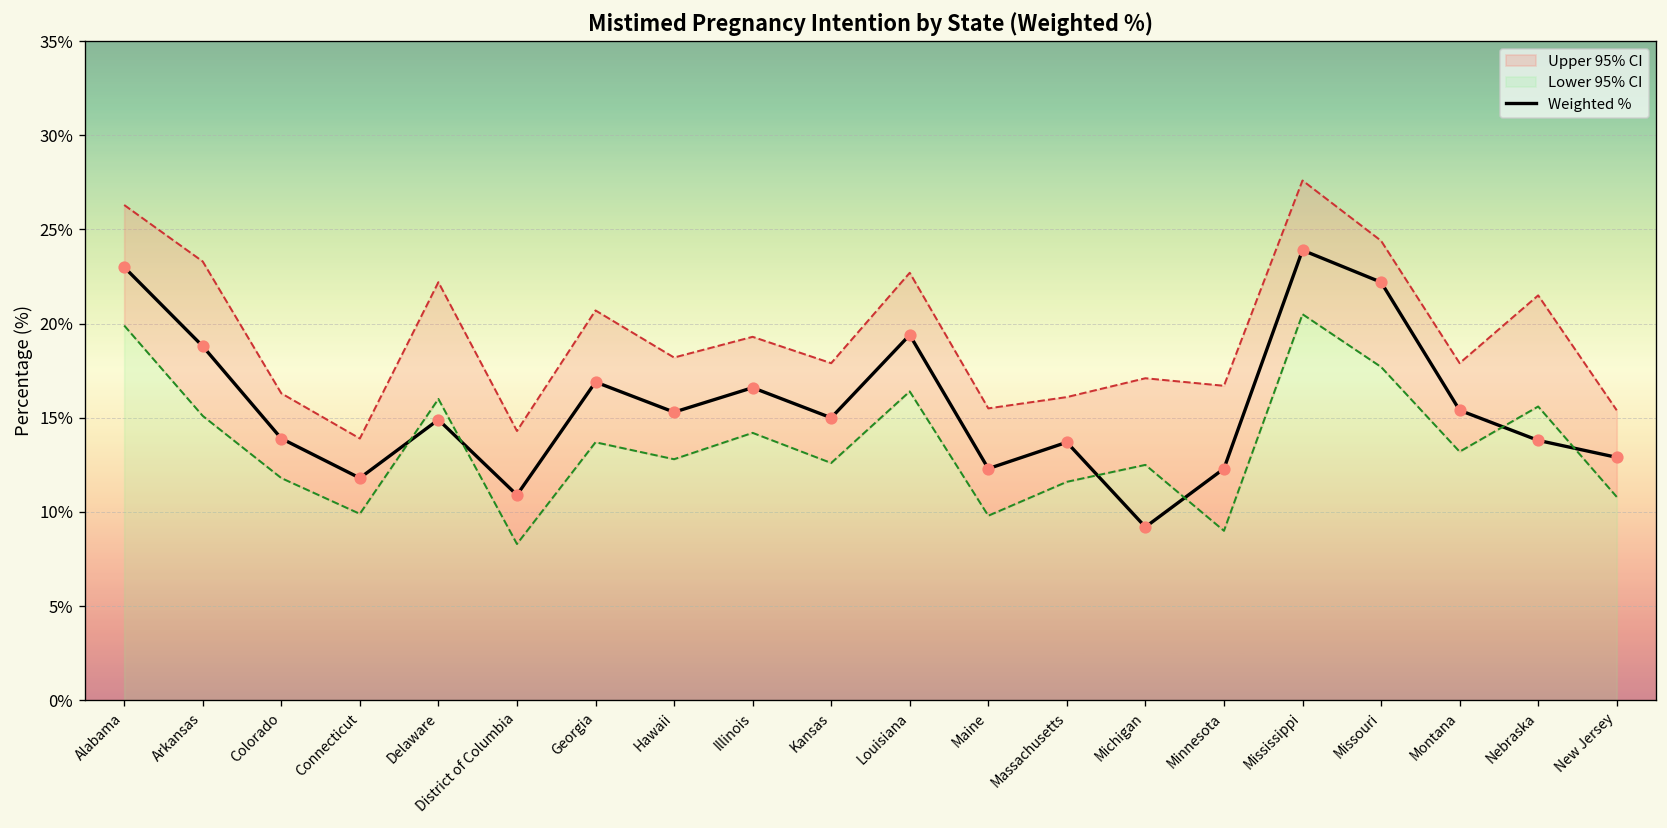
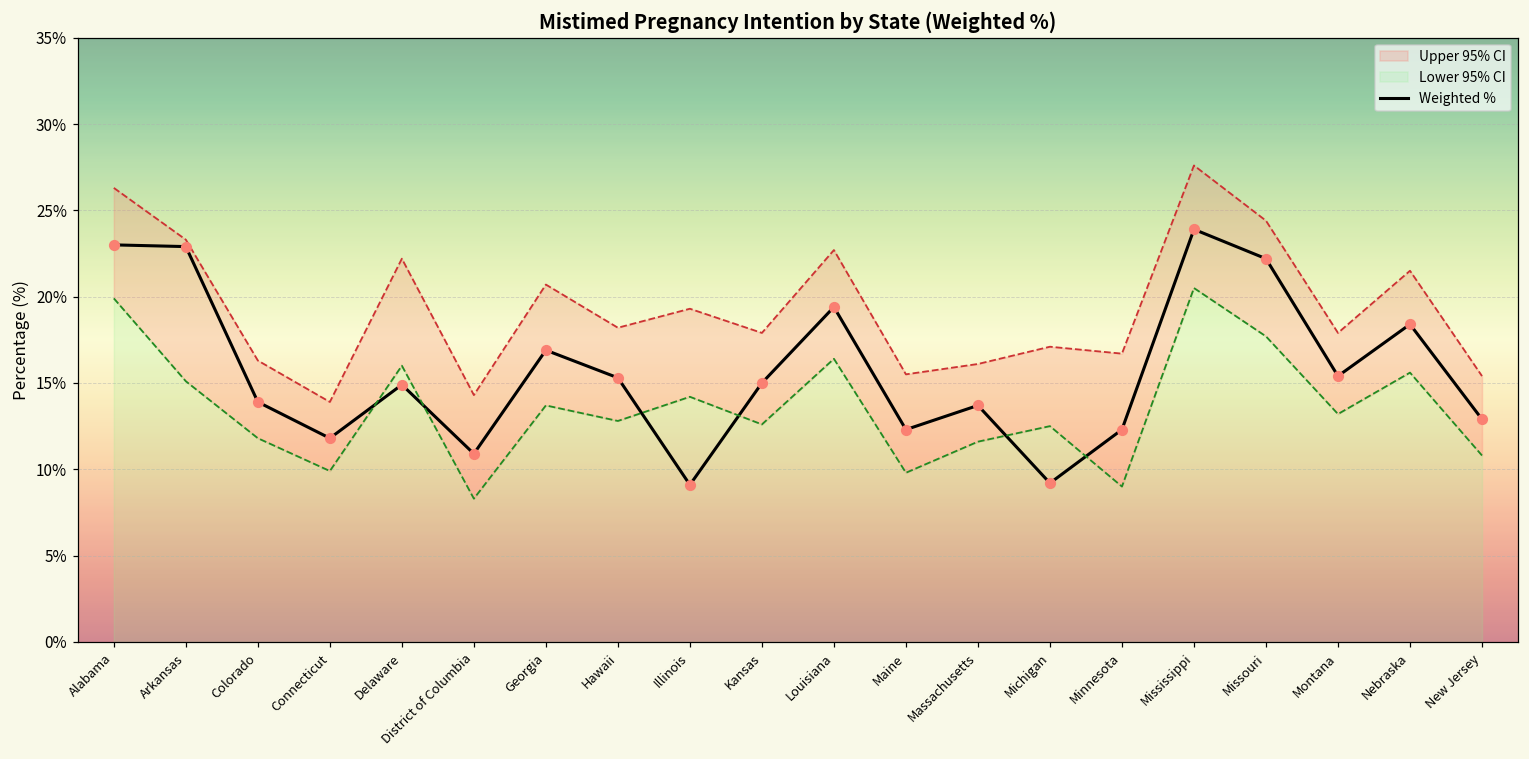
  {
    "Weighted %": {
      "Alabama": "23.0%",
-     "Arkansas": "18.8%",
+     "Arkansas": "22.9%",
      "Colorado": "13.9%",
      "Connecticut": "11.8%",
      "Delaware": "14.9%",
      "District of Columbia": "10.9%",
      "Georgia": "16.9%",
      "Hawaii": "15.3%",
-     "Illinois": "16.6%",
+     "Illinois": "9.1%",
      "Kansas": "15.0%",
      "Louisiana": "19.4%",
      "Maine": "12.3%",
      "Massachusetts": "13.7%",
      "Michigan": "9.2%",
      "Minnesota": "12.3%",
      "Mississippi": "23.9%",
      "Missouri": "22.2%",
      "Montana": "15.4%",
-     "Nebraska": "13.8%",
+     "Nebraska": "18.4%",
      "New Jersey": "12.9%"
    }
  }
